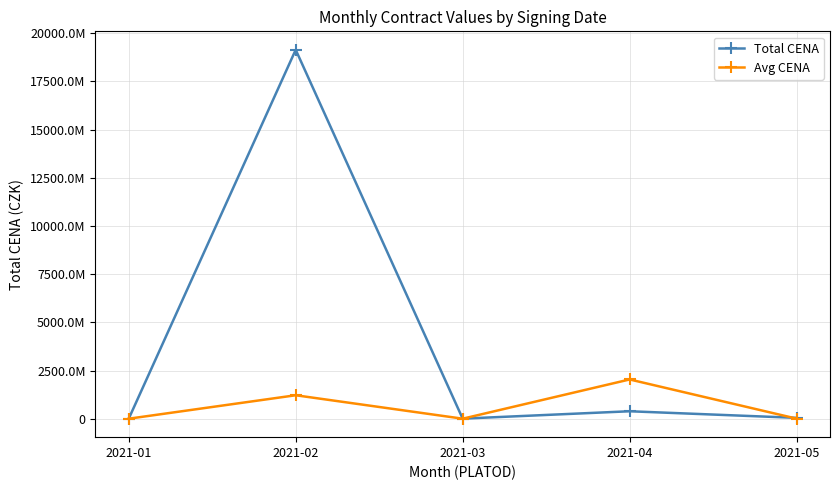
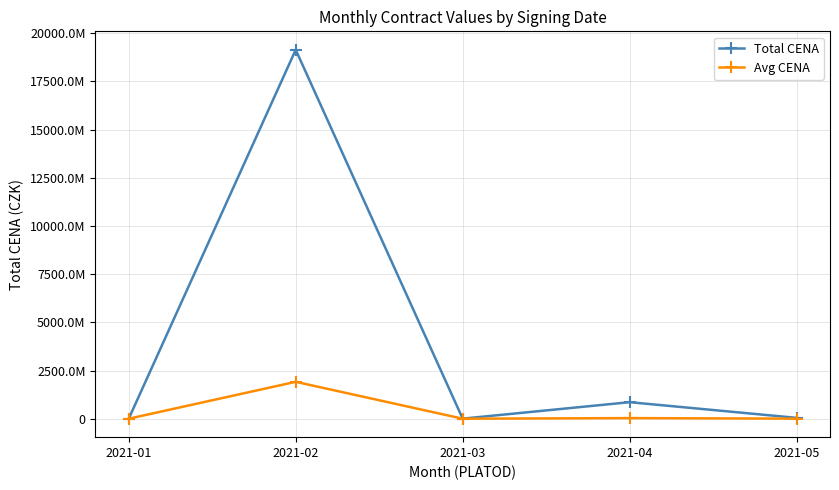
  {
    "Total CENA": {
      "2021-02": 19100000000,
-     "2021-04": 400000000
+     "2021-04": 900000000
    },
    "Avg CENA": {
-     "2021-02": 1200000000,
-     "2021-04": 2000000000
+     "2021-02": 1900000000,
+     "2021-04": 0
    }
  }
